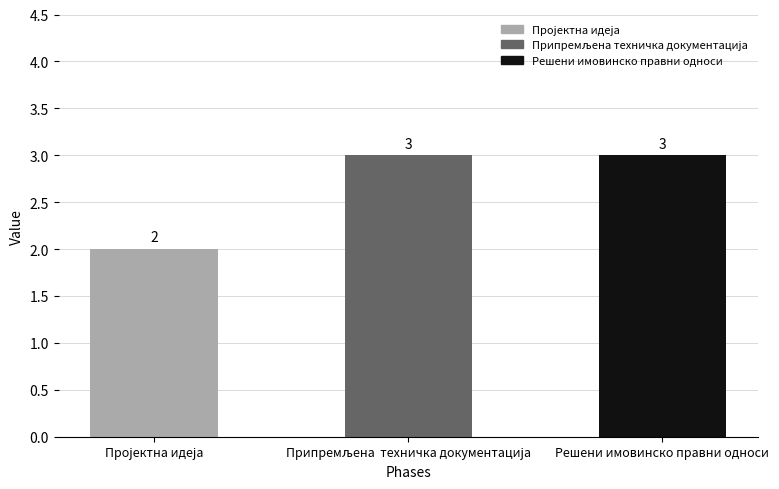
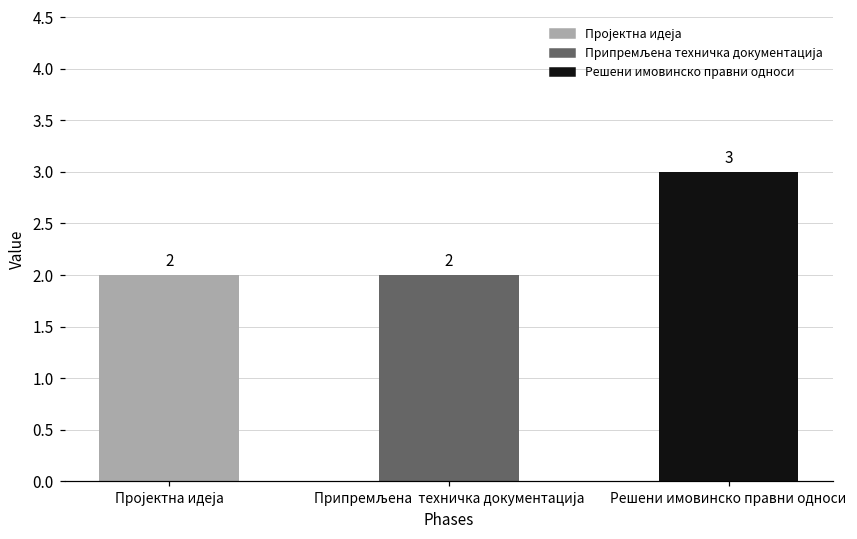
  {
    "Пројектна идеја": 2,
-   "Припремљена техничка документација": 3,
+   "Припремљена техничка документација": 2,
    "Решени имовинско правни односи": 3
  }
